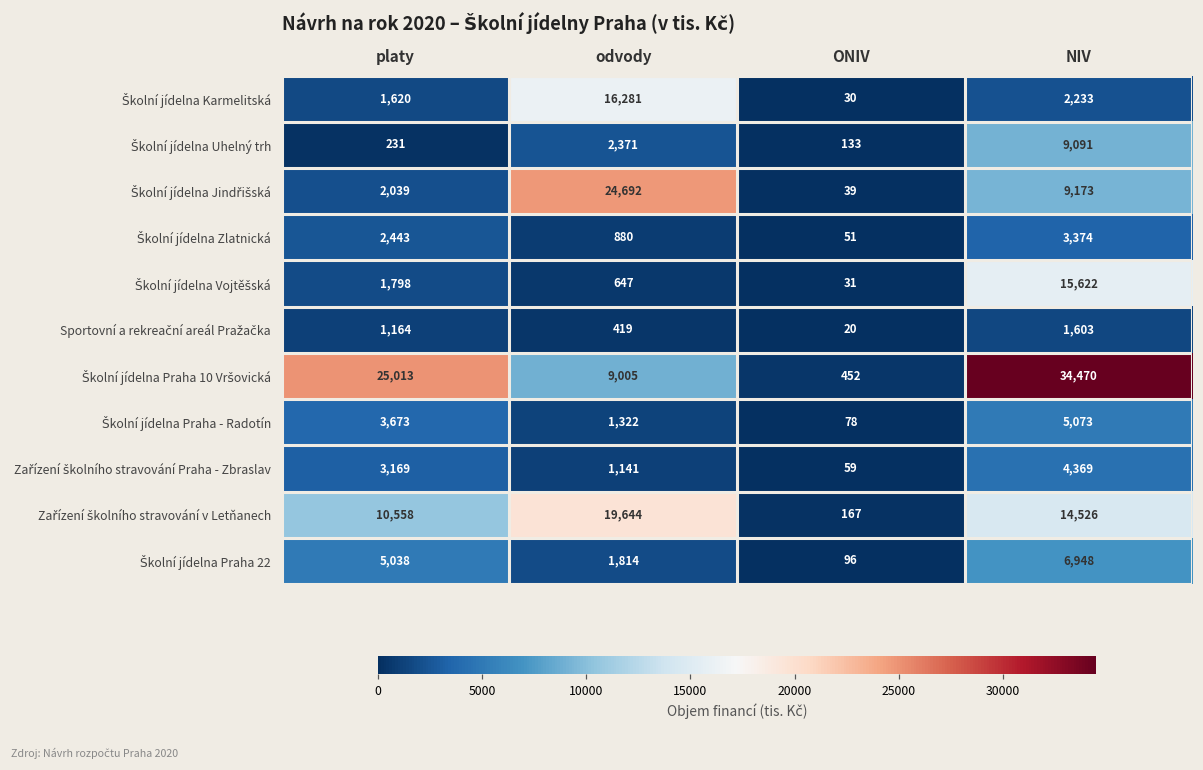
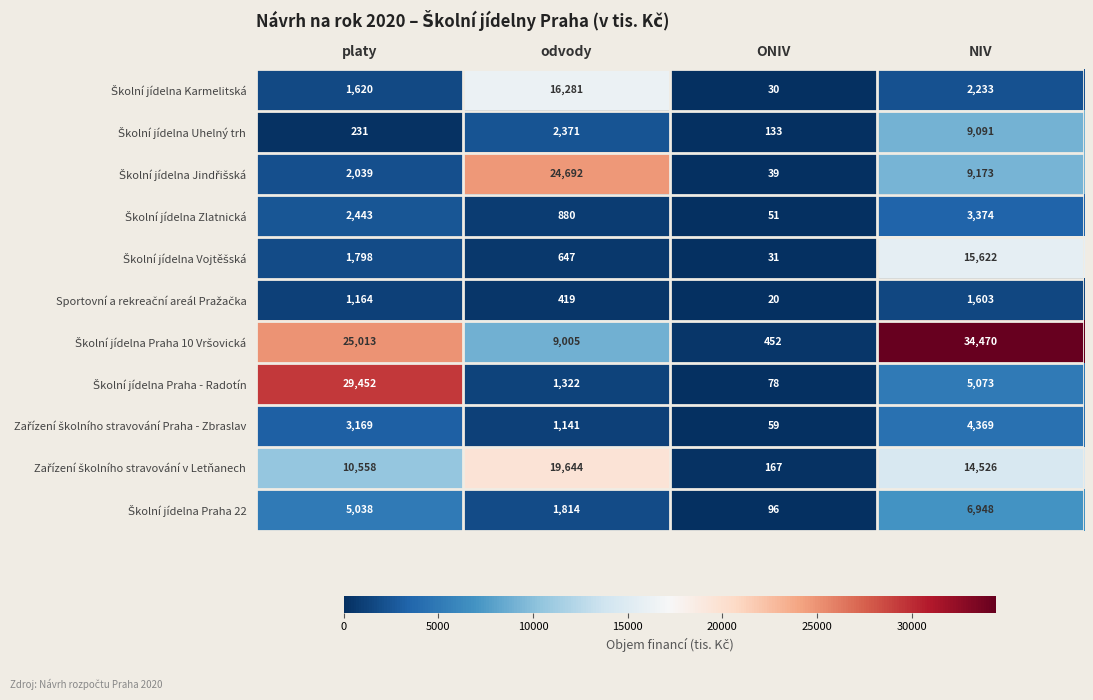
  {
    "Školní jídelna Karmelitská": {
      "platy": "1,620",
      "odvody": "16,281",
      "ONIV": "30",
      "NIV": "2,233"
    },
    "Školní jídelna Uhelný trh": {
      "platy": "231",
      "odvody": "2,371",
      "ONIV": "133",
      "NIV": "9,091"
    },
    "Školní jídelna Jindřišská": {
      "platy": "2,039",
      "odvody": "24,692",
      "ONIV": "39",
      "NIV": "9,173"
    },
    "Školní jídelna Zlatnická": {
      "platy": "2,443",
      "odvody": "880",
      "ONIV": "51",
      "NIV": "3,374"
    },
    "Školní jídelna Vojtěšská": {
      "platy": "1,798",
      "odvody": "647",
      "ONIV": "31",
      "NIV": "15,622"
    },
    "Sportovní a rekreační areál Pražačka": {
      "platy": "1,164",
      "odvody": "419",
      "ONIV": "20",
      "NIV": "1,603"
    },
    "Školní jídelna Praha 10 Vršovická": {
      "platy": "25,013",
      "odvody": "9,005",
      "ONIV": "452",
      "NIV": "34,470"
    },
    "Školní jídelna Praha - Radotín": {
-     "platy": "3,673",
+     "platy": "29,452",
      "odvody": "1,322",
      "ONIV": "78",
      "NIV": "5,073"
    },
    "Zařízení školního stravování Praha - Zbraslav": {
      "platy": "3,169",
      "odvody": "1,141",
      "ONIV": "59",
      "NIV": "4,369"
    },
    "Zařízení školního stravování v Letňanech": {
      "platy": "10,558",
      "odvody": "19,644",
      "ONIV": "167",
      "NIV": "14,526"
    },
    "Školní jídelna Praha 22": {
      "platy": "5,038",
      "odvody": "1,814",
      "ONIV": "96",
      "NIV": "6,948"
    }
  }
